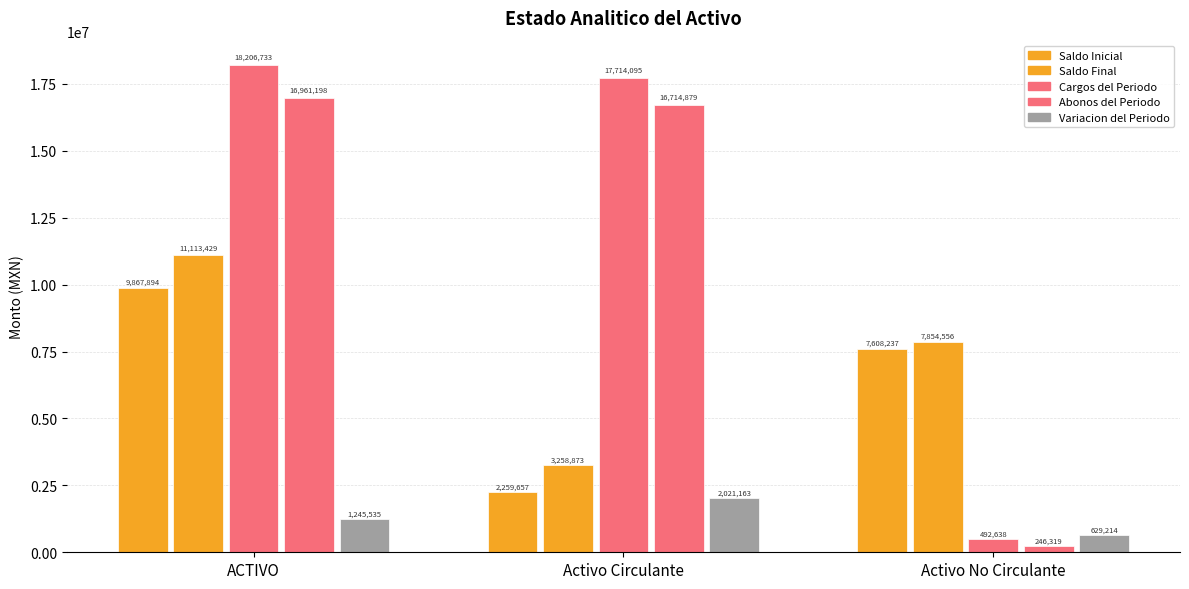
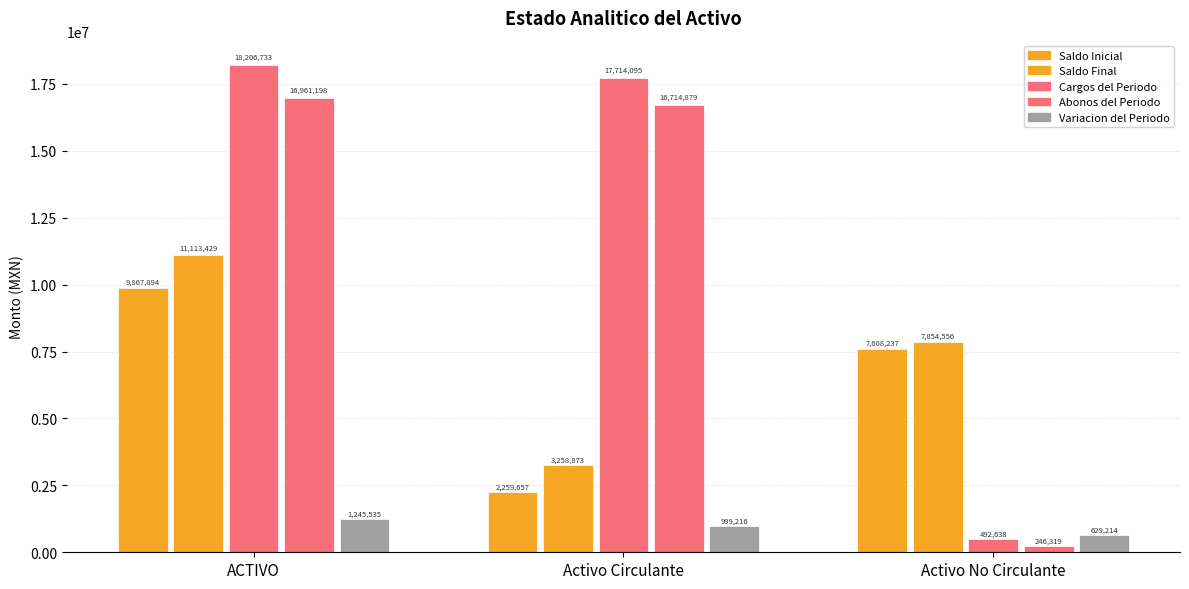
  {
    "Variacion del Periodo": {
      "ACTIVO": "1,245,535",
-     "Activo Circulante": "2,021,163",
+     "Activo Circulante": "999,216",
      "Activo No Circulante": "629,214"
    }
  }
